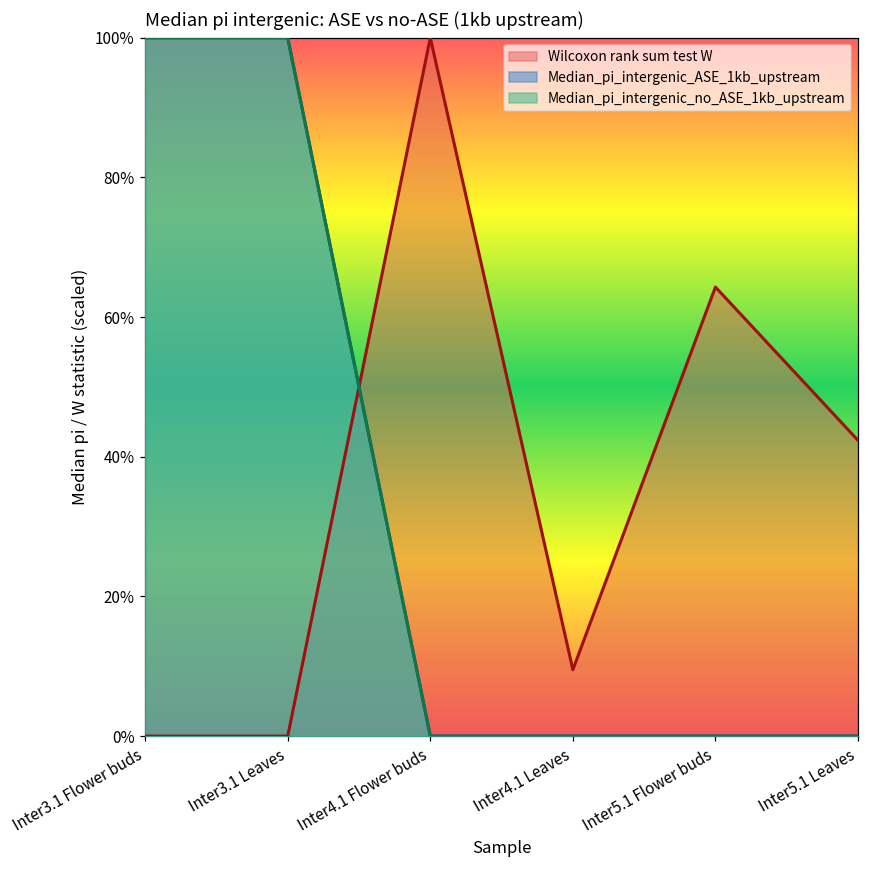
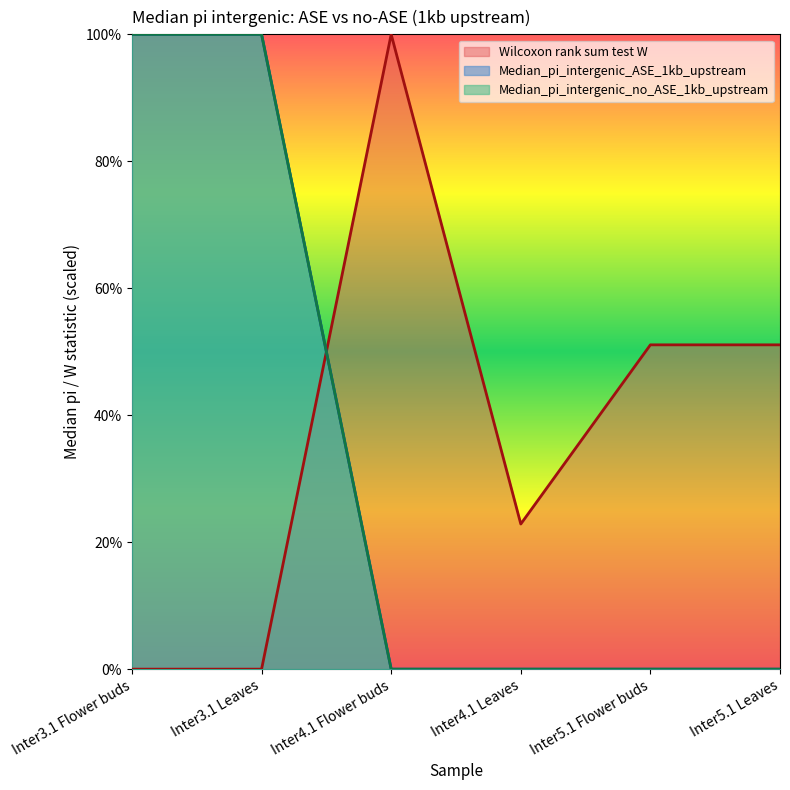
  {
    "Wilcoxon rank sum test W": {
      "Inter3.1 Flower buds": "0%",
      "Inter3.1 Leaves": "0%",
      "Inter4.1 Flower buds": "100%",
-     "Inter4.1 Leaves": "10%",
-     "Inter5.1 Flower buds": "64%",
-     "Inter5.1 Leaves": "42%"
+     "Inter4.1 Leaves": "23%",
+     "Inter5.1 Flower buds": "51%",
+     "Inter5.1 Leaves": "51%"
    },
    "Median_pi_intergenic_no_ASE_1kb_upstream": {
      "Inter3.1 Flower buds": "100%",
      "Inter3.1 Leaves": "100%",
      "Inter4.1 Flower buds": "0%",
      "Inter4.1 Leaves": "0%",
      "Inter5.1 Flower buds": "0%",
      "Inter5.1 Leaves": "0%"
    }
  }
